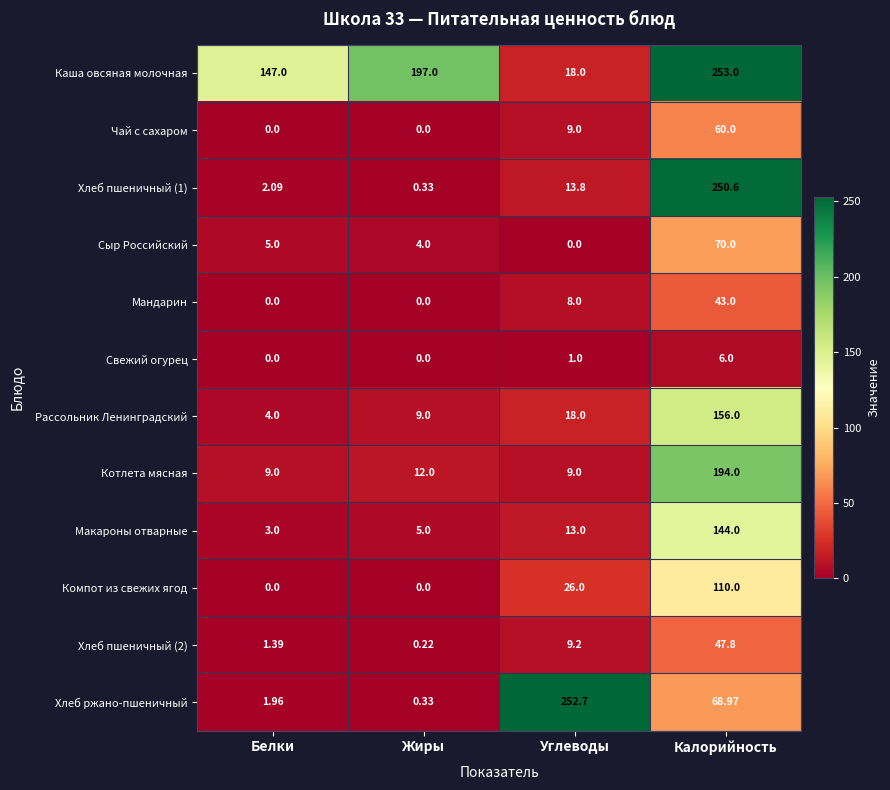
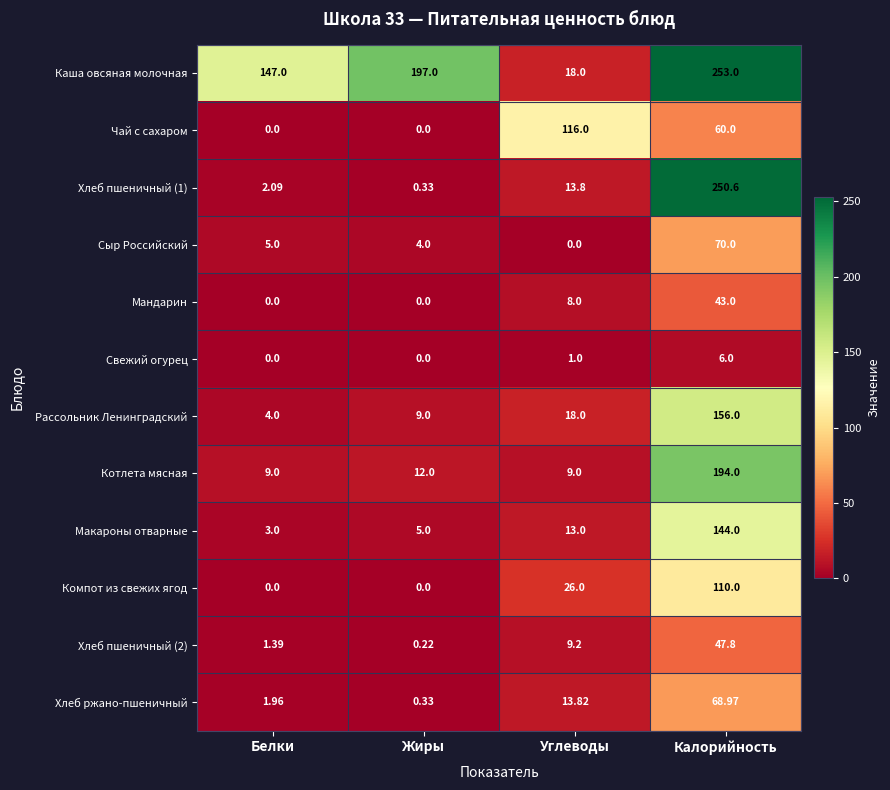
  {
    "Каша овсяная молочная": {
      "Белки": 147.0,
      "Жиры": 197.0,
      "Углеводы": 18.0,
      "Калорийность": 253.0
    },
    "Чай с сахаром": {
      "Белки": 0.0,
      "Жиры": 0.0,
-     "Углеводы": 9.0,
+     "Углеводы": 116.0,
      "Калорийность": 60.0
    },
    "Хлеб пшеничный (1)": {
      "Белки": 2.09,
      "Жиры": 0.33,
      "Углеводы": 13.8,
      "Калорийность": 250.6
    },
    "Сыр Российский": {
      "Белки": 5.0,
      "Жиры": 4.0,
      "Углеводы": 0.0,
      "Калорийность": 70.0
    },
    "Мандарин": {
      "Белки": 0.0,
      "Жиры": 0.0,
      "Углеводы": 8.0,
      "Калорийность": 43.0
    },
    "Свежий огурец": {
      "Белки": 0.0,
      "Жиры": 0.0,
      "Углеводы": 1.0,
      "Калорийность": 6.0
    },
    "Рассольник Ленинградский": {
      "Белки": 4.0,
      "Жиры": 9.0,
      "Углеводы": 18.0,
      "Калорийность": 156.0
    },
    "Котлета мясная": {
      "Белки": 9.0,
      "Жиры": 12.0,
      "Углеводы": 9.0,
      "Калорийность": 194.0
    },
    "Макароны отварные": {
      "Белки": 3.0,
      "Жиры": 5.0,
      "Углеводы": 13.0,
      "Калорийность": 144.0
    },
    "Компот из свежих ягод": {
      "Белки": 0.0,
      "Жиры": 0.0,
      "Углеводы": 26.0,
      "Калорийность": 110.0
    },
    "Хлеб пшеничный (2)": {
      "Белки": 1.39,
      "Жиры": 0.22,
      "Углеводы": 9.2,
      "Калорийность": 47.8
    },
    "Хлеб ржано-пшеничный": {
      "Белки": 1.96,
      "Жиры": 0.33,
-     "Углеводы": 252.7,
+     "Углеводы": 13.82,
      "Калорийность": 68.97
    }
  }
